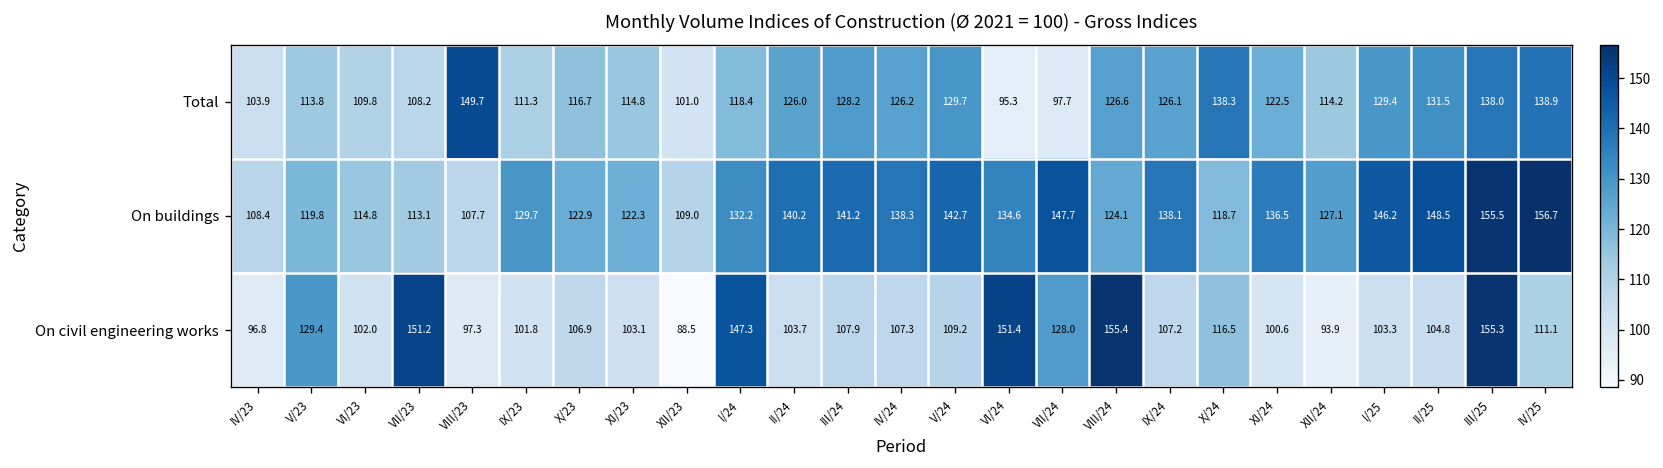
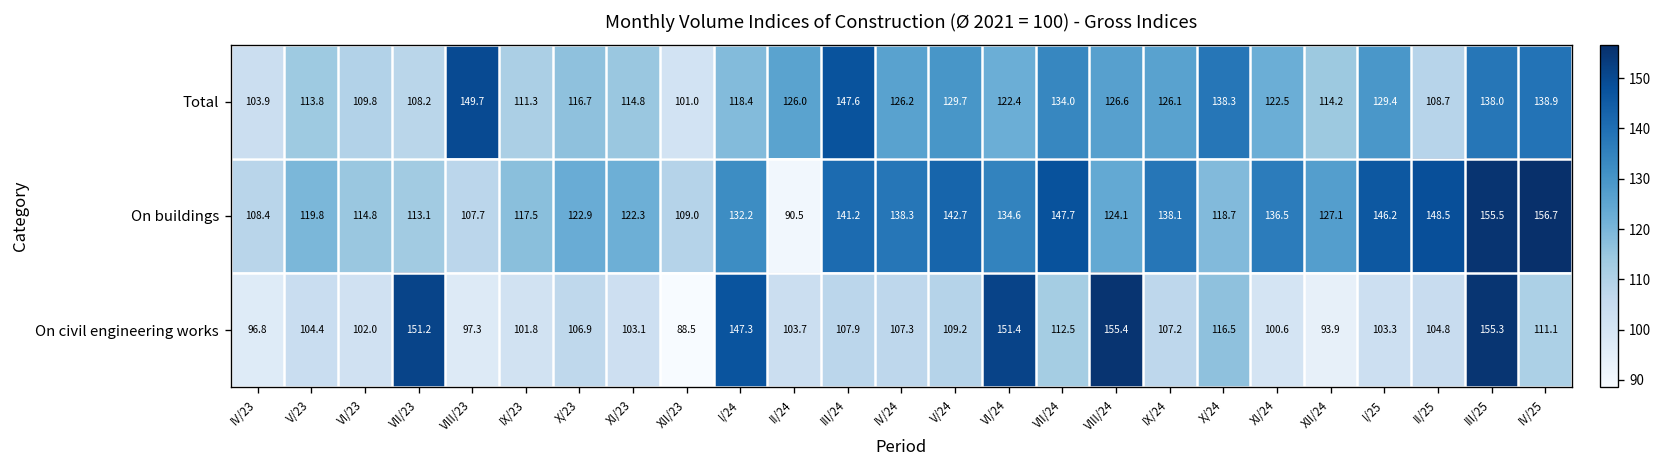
  {
    "Total": {
      "IV/23": 103.9,
      "V/23": 113.8,
      "VI/23": 109.8,
      "VII/23": 108.2,
      "VIII/23": 149.7,
      "IX/23": 111.3,
      "X/23": 116.7,
      "XI/23": 114.8,
      "XII/23": 101.0,
      "I/24": 118.4,
      "II/24": 126.0,
-     "III/24": 128.2,
+     "III/24": 147.6,
      "IV/24": 126.2,
      "V/24": 129.7,
-     "VI/24": 95.3,
-     "VII/24": 97.7,
+     "VI/24": 122.4,
+     "VII/24": 134.0,
      "VIII/24": 126.6,
      "IX/24": 126.1,
      "X/24": 138.3,
      "XI/24": 122.5,
      "XII/24": 114.2,
      "I/25": 129.4,
-     "II/25": 131.5,
+     "II/25": 108.7,
      "III/25": 138.0,
      "IV/25": 138.9
    },
    "On buildings": {
      "IV/23": 108.4,
      "V/23": 119.8,
      "VI/23": 114.8,
      "VII/23": 113.1,
      "VIII/23": 107.7,
-     "IX/23": 129.7,
+     "IX/23": 117.5,
      "X/23": 122.9,
      "XI/23": 122.3,
      "XII/23": 109.0,
      "I/24": 132.2,
-     "II/24": 140.2,
+     "II/24": 90.5,
      "III/24": 141.2,
      "IV/24": 138.3,
      "V/24": 142.7,
      "VI/24": 134.6,
      "VII/24": 147.7,
      "VIII/24": 124.1,
      "IX/24": 138.1,
      "X/24": 118.7,
      "XI/24": 136.5,
      "XII/24": 127.1,
      "I/25": 146.2,
      "II/25": 148.5,
      "III/25": 155.5,
      "IV/25": 156.7
    },
    "On civil engineering works": {
      "IV/23": 96.8,
-     "V/23": 129.4,
+     "V/23": 104.4,
      "VI/23": 102.0,
      "VII/23": 151.2,
      "VIII/23": 97.3,
      "IX/23": 101.8,
      "X/23": 106.9,
      "XI/23": 103.1,
      "XII/23": 88.5,
      "I/24": 147.3,
      "II/24": 103.7,
      "III/24": 107.9,
      "IV/24": 107.3,
      "V/24": 109.2,
      "VI/24": 151.4,
-     "VII/24": 128.0,
+     "VII/24": 112.5,
      "VIII/24": 155.4,
      "IX/24": 107.2,
      "X/24": 116.5,
      "XI/24": 100.6,
      "XII/24": 93.9,
      "I/25": 103.3,
      "II/25": 104.8,
      "III/25": 155.3,
      "IV/25": 111.1
    }
  }
